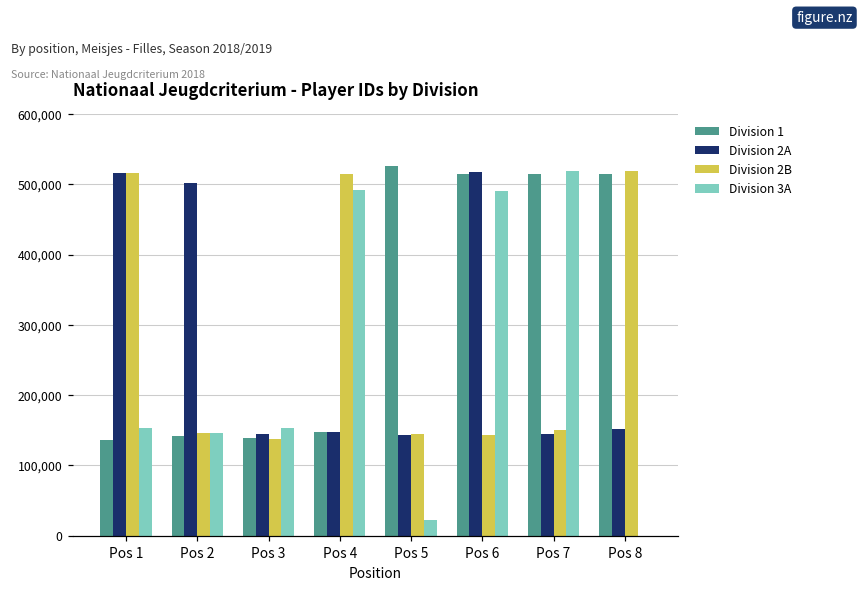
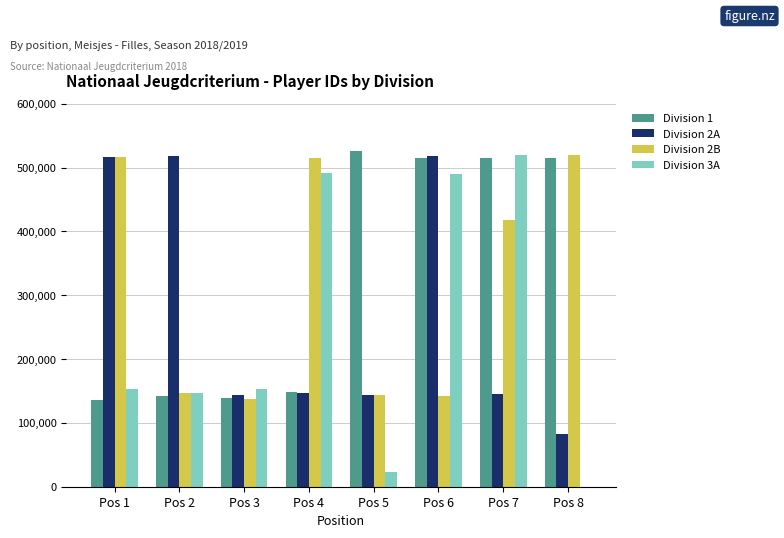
  {
    "Division 1": {
      "Pos 1": "140,000",
      "Pos 2": "140,000",
      "Pos 3": "140,000",
      "Pos 4": "150,000",
      "Pos 5": "530,000",
      "Pos 6": "510,000",
      "Pos 7": "520,000",
      "Pos 8": "510,000"
    },
    "Division 2A": {
      "Pos 1": "520,000",
-     "Pos 2": "500,000",
+     "Pos 2": "520,000",
      "Pos 3": "140,000",
      "Pos 4": "150,000",
      "Pos 5": "140,000",
      "Pos 6": "520,000",
      "Pos 7": "140,000",
-     "Pos 8": "150,000"
+     "Pos 8": "80,000"
    },
    "Division 2B": {
      "Pos 1": "520,000",
      "Pos 2": "150,000",
      "Pos 3": "140,000",
      "Pos 4": "520,000",
      "Pos 5": "140,000",
      "Pos 6": "140,000",
-     "Pos 7": "150,000",
+     "Pos 7": "420,000",
      "Pos 8": "520,000"
    },
    "Division 3A": {
      "Pos 1": "150,000",
      "Pos 2": "150,000",
      "Pos 3": "150,000",
      "Pos 4": "490,000",
      "Pos 5": "20,000",
      "Pos 6": "490,000",
      "Pos 7": "520,000",
      "Pos 8": "0"
    }
  }
